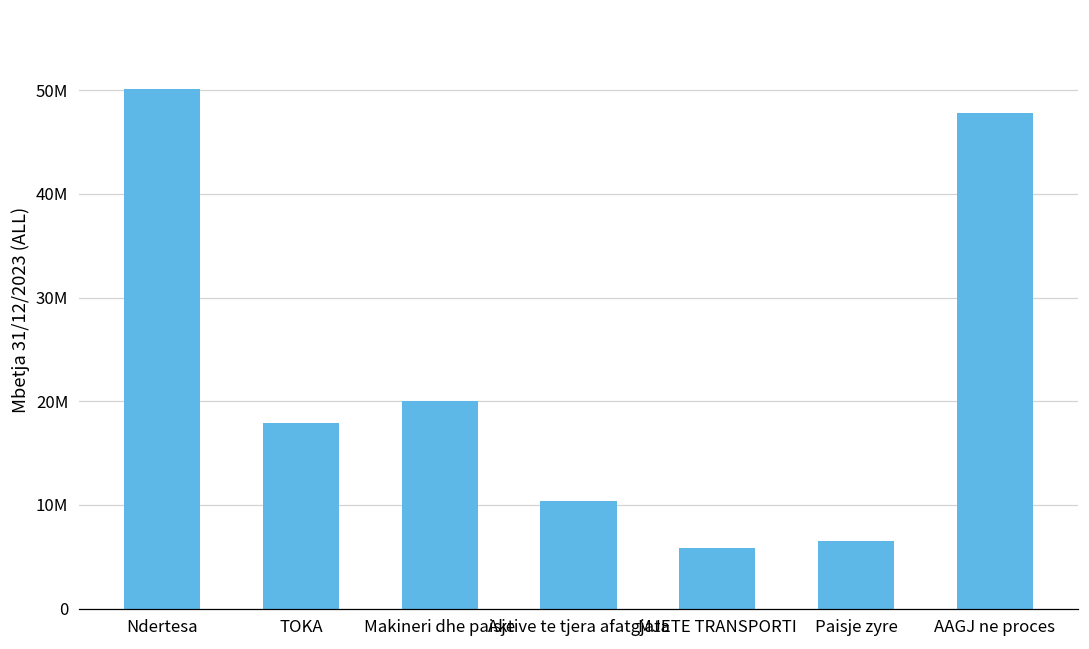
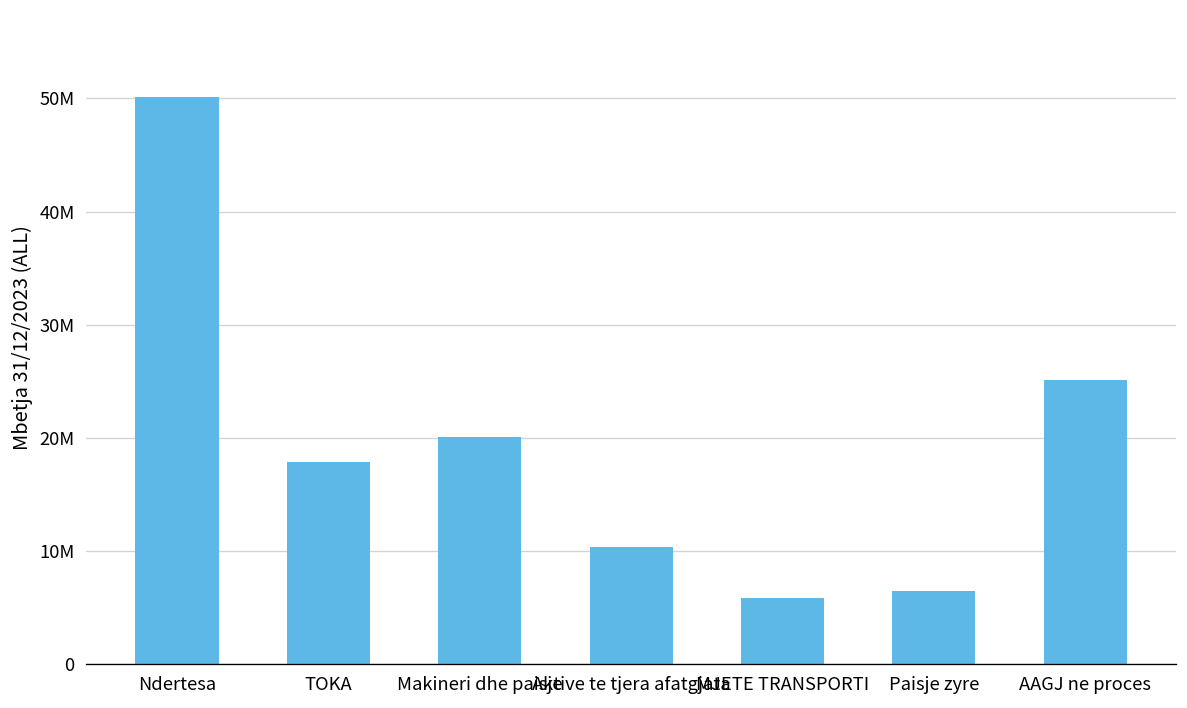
  {
    "Ndertesa": 50000000,
    "TOKA": 18000000,
    "Paisje zyre": 6000000,
-   "AAGJ ne proces": 48000000
+   "AAGJ ne proces": 25000000
  }
